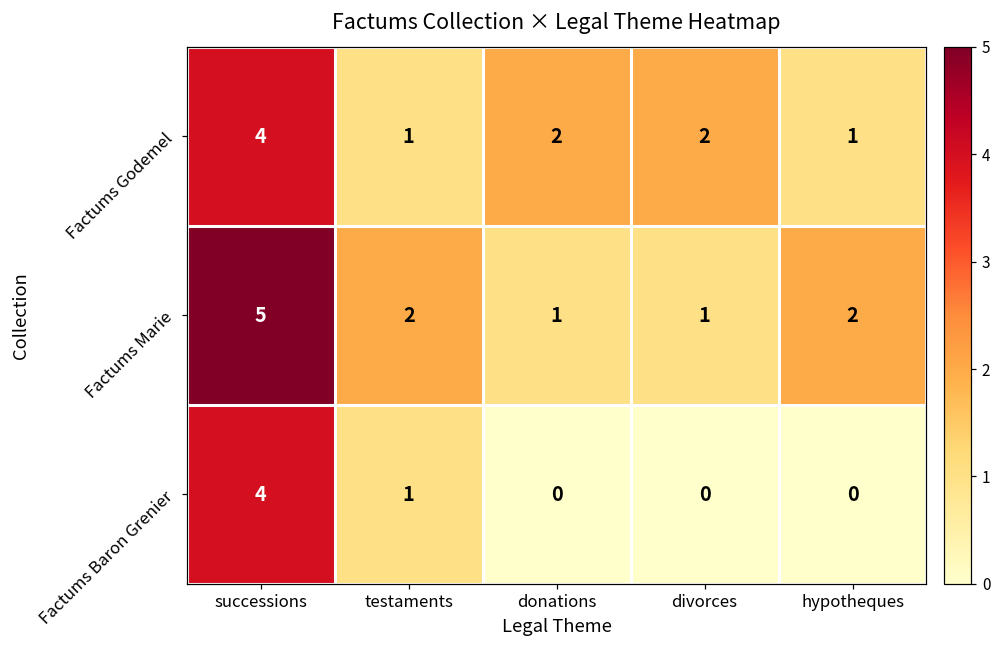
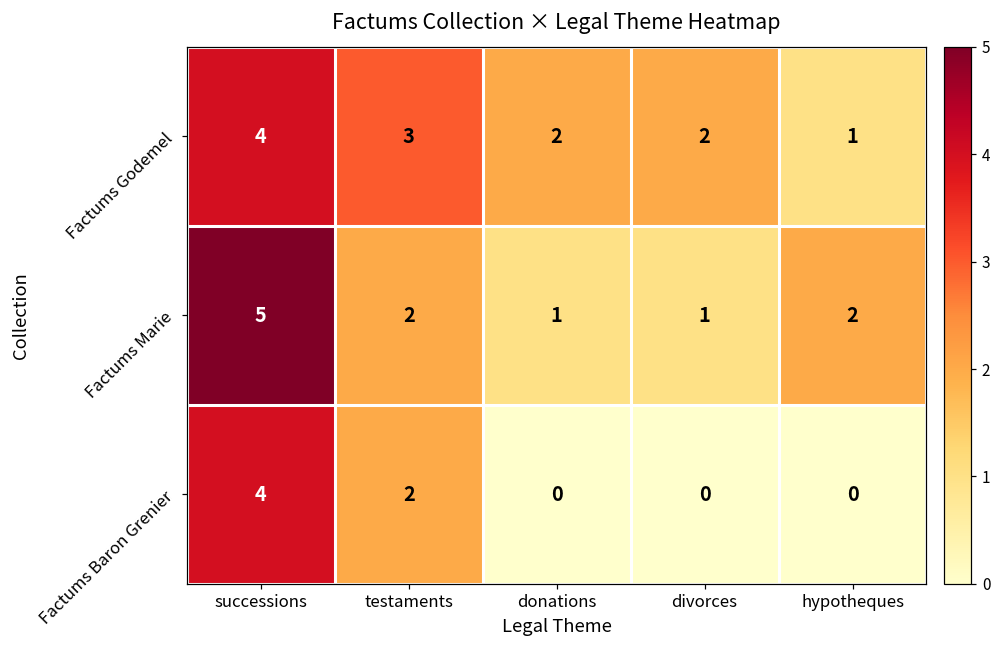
  {
    "Factums Godemel": {
      "successions": 4,
-     "testaments": 1,
+     "testaments": 3,
      "donations": 2,
      "divorces": 2,
      "hypotheques": 1
    },
    "Factums Marie": {
      "successions": 5,
      "testaments": 2,
      "donations": 1,
      "divorces": 1,
      "hypotheques": 2
    },
    "Factums Baron Grenier": {
      "successions": 4,
-     "testaments": 1,
+     "testaments": 2,
      "donations": 0,
      "divorces": 0,
      "hypotheques": 0
    }
  }
